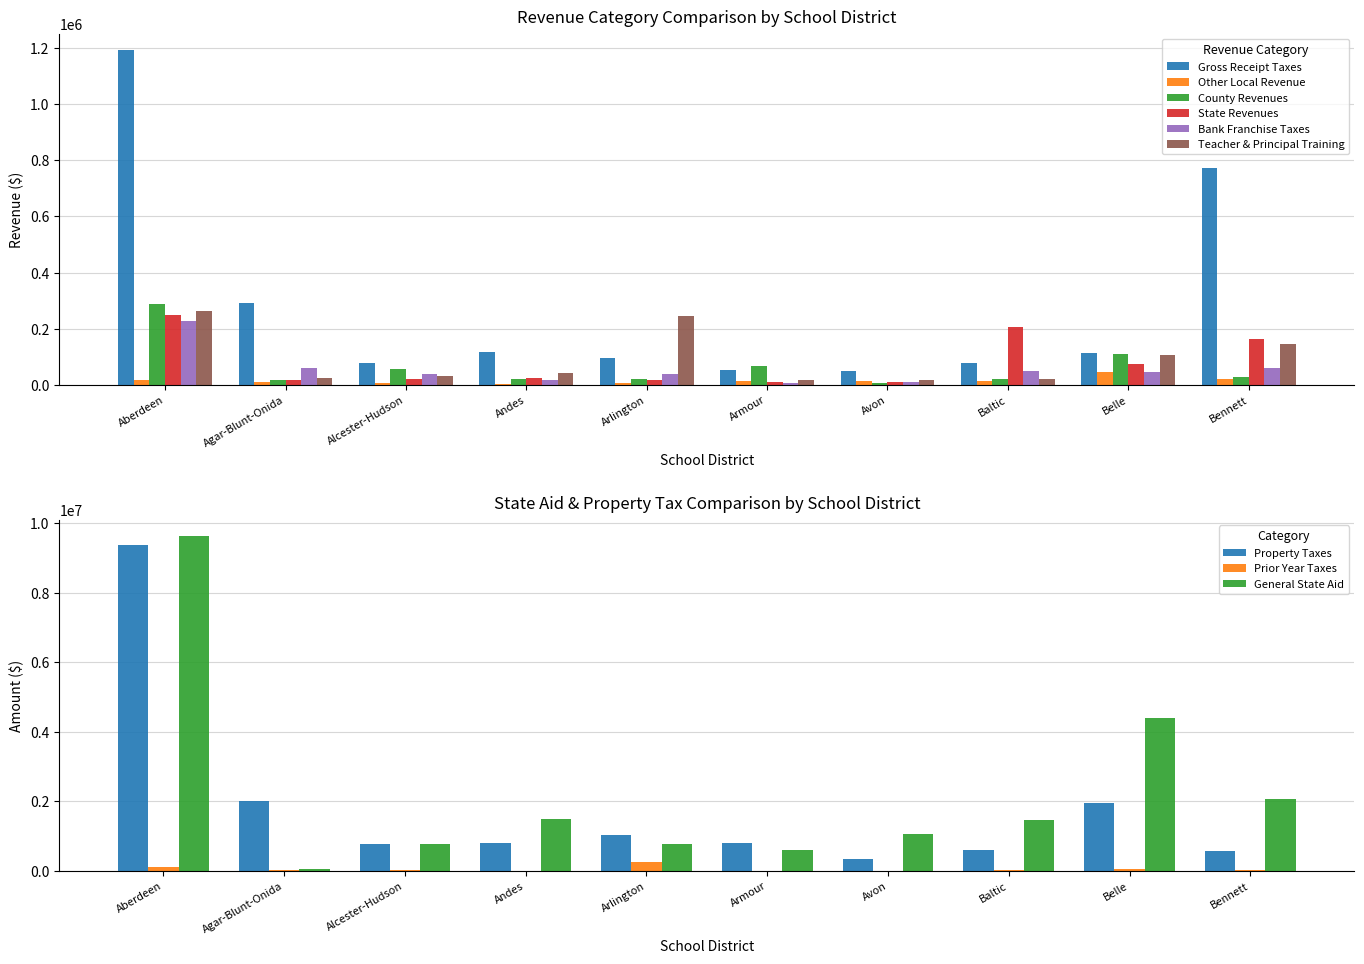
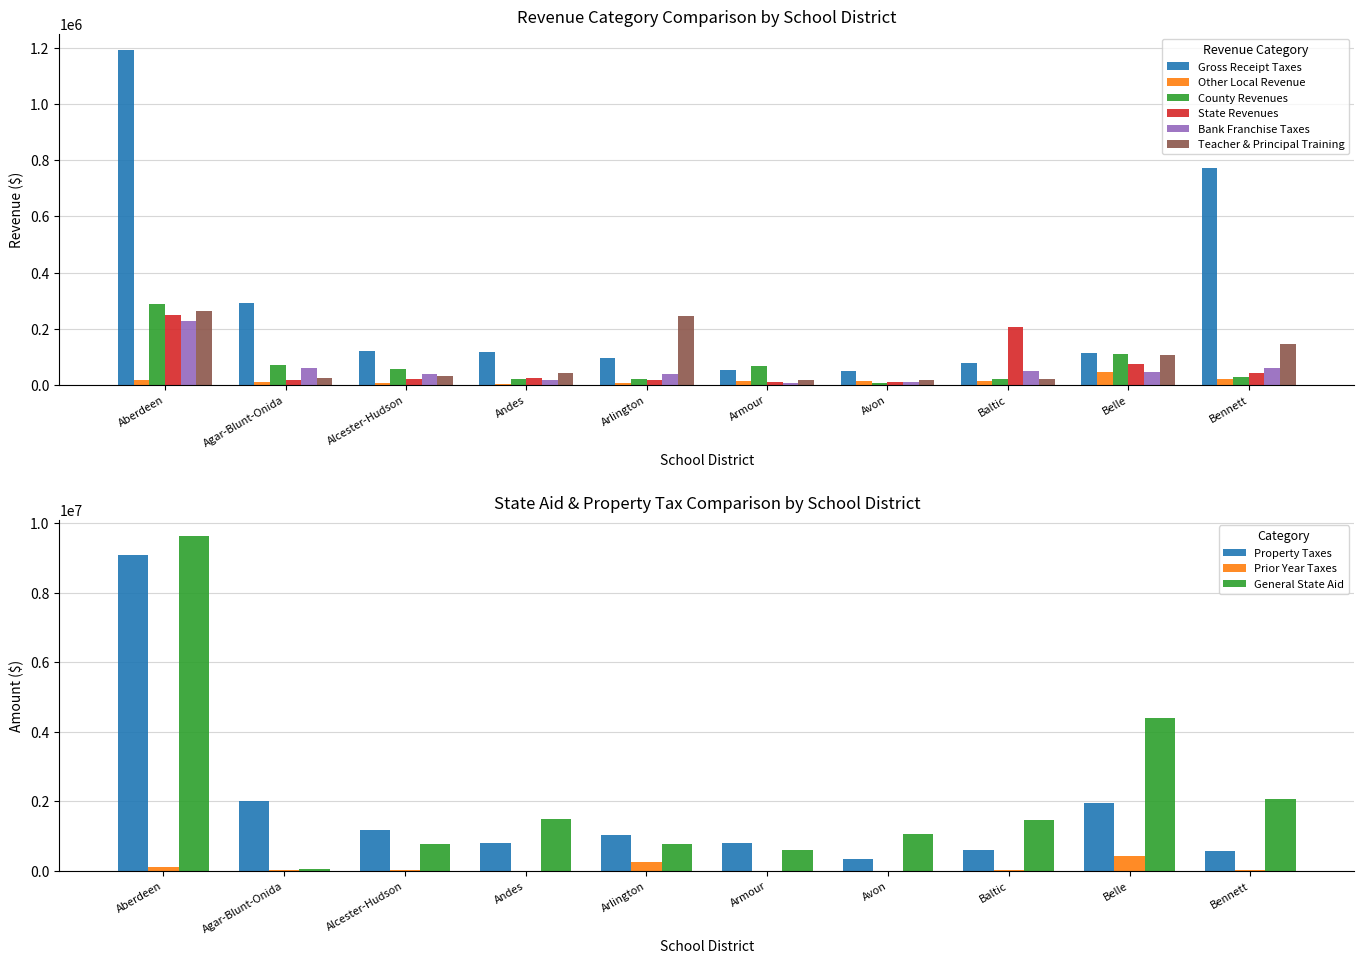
  {
    "Revenue Category Comparison by School District": {
      "Gross Receipt Taxes": {
        "Aberdeen": 1190000,
        "Agar-Blunt-Onida": 290000,
-       "Alcester-Hudson": 80000,
+       "Alcester-Hudson": 120000,
        "Andes": 120000,
        "Arlington": 100000,
        "Armour": 50000,
        "Avon": 50000,
        "Baltic": 80000,
        "Belle": 110000,
        "Bennett": 770000
      },
      "Other Local Revenue": {
        "Aberdeen": 20000,
        "Agar-Blunt-Onida": 10000,
        "Armour": 10000,
        "Avon": 10000,
        "Baltic": 10000,
        "Belle": 50000,
        "Bennett": 20000
      },
      "County Revenues": {
        "Aberdeen": 290000,
-       "Agar-Blunt-Onida": 20000,
+       "Agar-Blunt-Onida": 70000,
        "Alcester-Hudson": 60000,
        "Andes": 20000,
        "Arlington": 20000,
        "Armour": 70000,
        "Baltic": 20000,
        "Belle": 110000,
        "Bennett": 30000
      },
      "State Revenues": {
        "Aberdeen": 250000,
        "Agar-Blunt-Onida": 20000,
        "Alcester-Hudson": 20000,
        "Andes": 20000,
        "Arlington": 20000,
        "Avon": 10000,
        "Baltic": 210000,
        "Belle": 70000,
-       "Bennett": 160000
+       "Bennett": 40000
      },
      "Bank Franchise Taxes": {
        "Aberdeen": 230000,
        "Agar-Blunt-Onida": 60000,
        "Alcester-Hudson": 40000,
        "Andes": 20000,
        "Arlington": 40000,
        "Avon": 10000,
        "Baltic": 50000,
        "Belle": 50000,
        "Bennett": 60000
      },
      "Teacher & Principal Training": {
        "Aberdeen": 260000,
        "Agar-Blunt-Onida": 20000,
        "Alcester-Hudson": 30000,
        "Andes": 40000,
        "Arlington": 250000,
        "Armour": 20000,
        "Avon": 20000,
        "Baltic": 20000,
        "Belle": 110000,
        "Bennett": 140000
      }
    },
    "State Aid & Property Tax Comparison by School District": {
      "Property Taxes": {
-       "Aberdeen": 9400000,
+       "Aberdeen": 9100000,
        "Agar-Blunt-Onida": 2000000,
-       "Alcester-Hudson": 800000,
+       "Alcester-Hudson": 1200000,
        "Andes": 800000,
        "Arlington": 1000000,
        "Armour": 800000,
        "Avon": 300000,
        "Baltic": 600000,
        "Belle": 1900000,
        "Bennett": 600000
      },
      "Prior Year Taxes": {
        "Aberdeen": 100000,
        "Arlington": 300000,
-       "Belle": 0
+       "Belle": 400000
      },
      "General State Aid": {
        "Aberdeen": 9600000,
        "Alcester-Hudson": 800000,
        "Andes": 1500000,
        "Arlington": 800000,
        "Armour": 600000,
        "Avon": 1000000,
        "Baltic": 1500000,
        "Belle": 4400000,
        "Bennett": 2100000
      }
    }
  }
